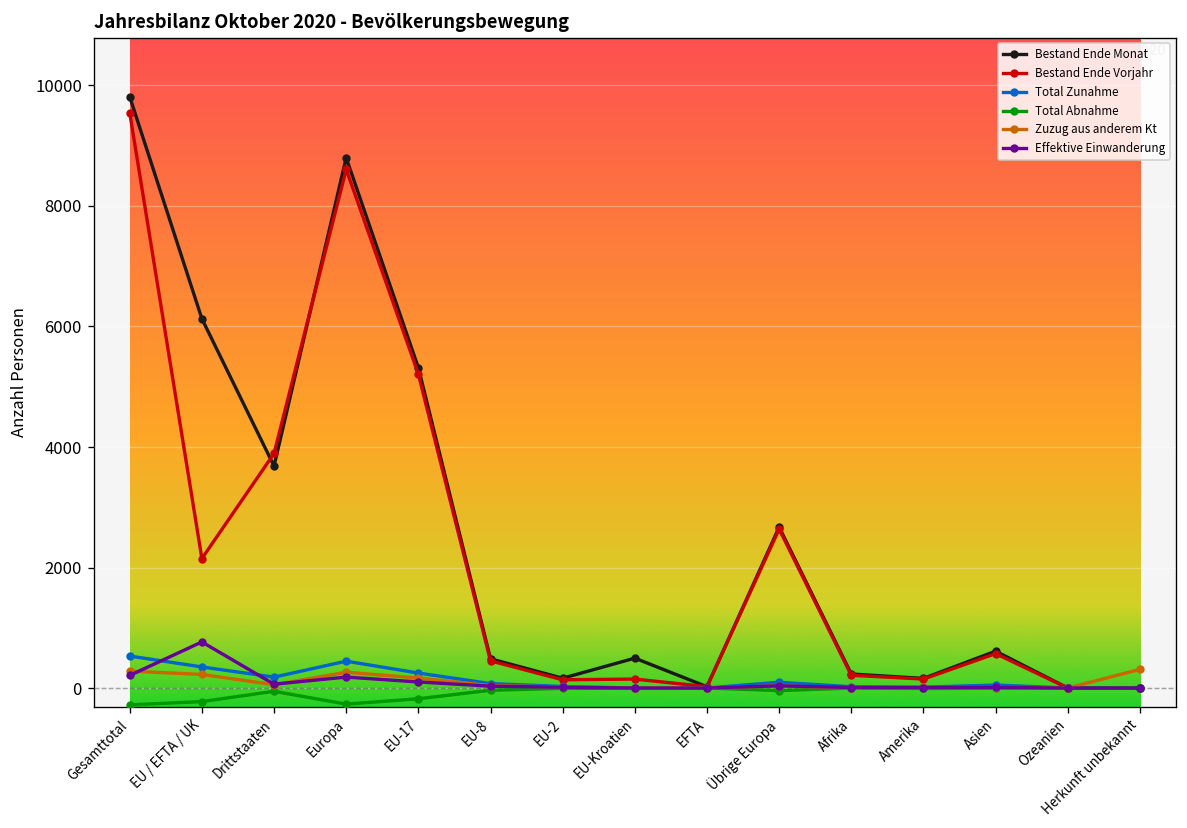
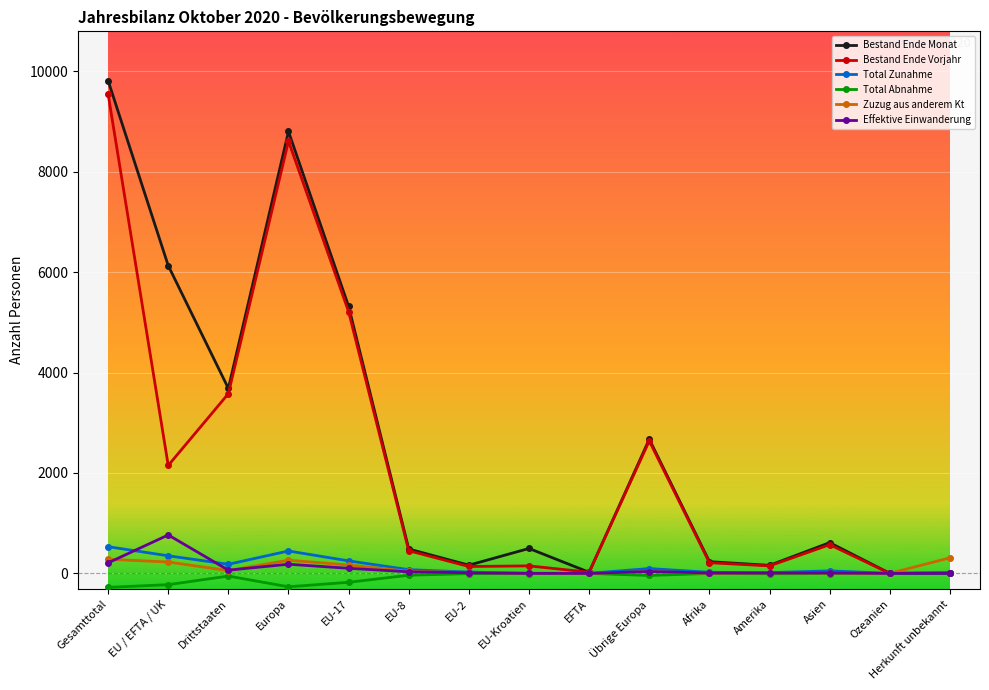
  {
    "Bestand Ende Monat": {
      "Gesamttotal": 9800,
      "EU / EFTA / UK": 6100,
      "Drittstaaten": 3700,
      "Europa": 8800,
      "EU-17": 5300,
      "EU-Kroatien": 500
    },
    "Bestand Ende Vorjahr": {
      "Gesamttotal": 9500,
      "EU / EFTA / UK": 2100,
-     "Drittstaaten": 3900,
+     "Drittstaaten": 3600,
      "Europa": 8600,
      "EU-17": 5200,
      "EU-Kroatien": 100
    },
    "Total Zunahme": {
      "Gesamttotal": 500,
      "EU / EFTA / UK": 400,
      "Drittstaaten": 200,
      "Europa": 400,
      "EU-17": 200,
      "Übrige Europa": 100
    },
    "Total Abnahme": {
      "Gesamttotal": -300,
      "EU / EFTA / UK": -200,
      "Drittstaaten": -100,
      "Europa": -300,
      "EU-17": -200,
      "EU-8": 0,
      "Übrige Europa": 0
    },
    "Zuzug aus anderem Kt": {
      "Gesamttotal": 300,
      "EU / EFTA / UK": 200,
      "Europa": 300,
      "EU-17": 200,
      "Herkunft unbekannt": 300
    },
    "Effektive Einwanderung": {
      "Gesamttotal": 200,
      "EU / EFTA / UK": 800,
      "Europa": 200,
      "EU-17": 100
    }
  }
